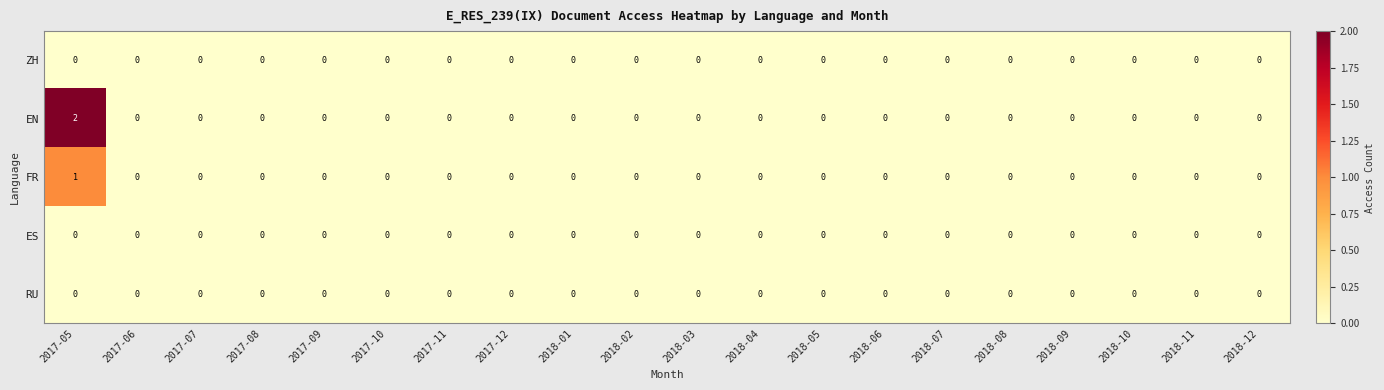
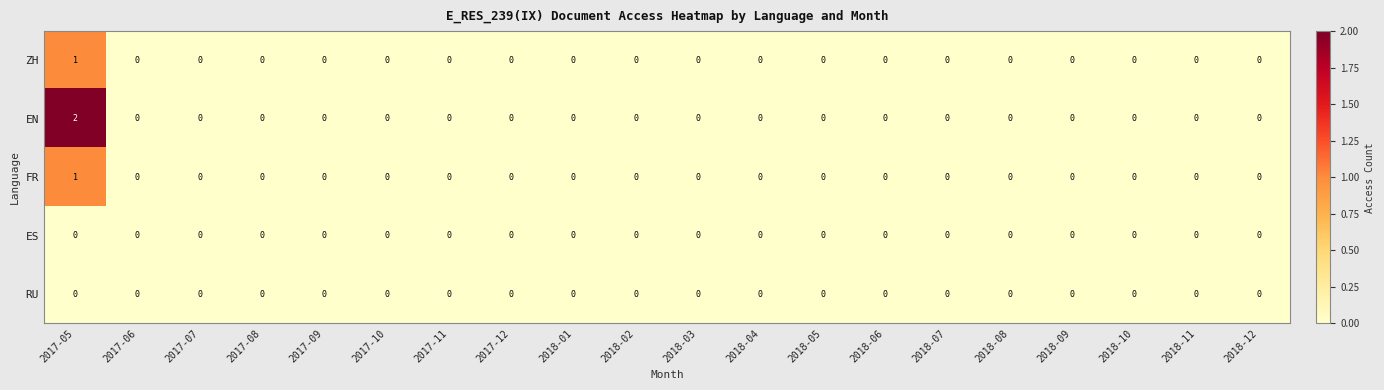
  {
    "ZH": {
-     "2017-05": 0,
+     "2017-05": 1,
      "2017-06": 0,
      "2017-07": 0,
      "2017-08": 0,
      "2017-09": 0,
      "2017-10": 0,
      "2017-11": 0,
      "2017-12": 0,
      "2018-01": 0,
      "2018-02": 0,
      "2018-03": 0,
      "2018-04": 0,
      "2018-05": 0,
      "2018-06": 0,
      "2018-07": 0,
      "2018-08": 0,
      "2018-09": 0,
      "2018-10": 0,
      "2018-11": 0,
      "2018-12": 0
    },
    "EN": {
      "2017-05": 2,
      "2017-06": 0,
      "2017-07": 0,
      "2017-08": 0,
      "2017-09": 0,
      "2017-10": 0,
      "2017-11": 0,
      "2017-12": 0,
      "2018-01": 0,
      "2018-02": 0,
      "2018-03": 0,
      "2018-04": 0,
      "2018-05": 0,
      "2018-06": 0,
      "2018-07": 0,
      "2018-08": 0,
      "2018-09": 0,
      "2018-10": 0,
      "2018-11": 0,
      "2018-12": 0
    },
    "FR": {
      "2017-05": 1,
      "2017-06": 0,
      "2017-07": 0,
      "2017-08": 0,
      "2017-09": 0,
      "2017-10": 0,
      "2017-11": 0,
      "2017-12": 0,
      "2018-01": 0,
      "2018-02": 0,
      "2018-03": 0,
      "2018-04": 0,
      "2018-05": 0,
      "2018-06": 0,
      "2018-07": 0,
      "2018-08": 0,
      "2018-09": 0,
      "2018-10": 0,
      "2018-11": 0,
      "2018-12": 0
    },
    "ES": {
      "2017-05": 0,
      "2017-06": 0,
      "2017-07": 0,
      "2017-08": 0,
      "2017-09": 0,
      "2017-10": 0,
      "2017-11": 0,
      "2017-12": 0,
      "2018-01": 0,
      "2018-02": 0,
      "2018-03": 0,
      "2018-04": 0,
      "2018-05": 0,
      "2018-06": 0,
      "2018-07": 0,
      "2018-08": 0,
      "2018-09": 0,
      "2018-10": 0,
      "2018-11": 0,
      "2018-12": 0
    },
    "RU": {
      "2017-05": 0,
      "2017-06": 0,
      "2017-07": 0,
      "2017-08": 0,
      "2017-09": 0,
      "2017-10": 0,
      "2017-11": 0,
      "2017-12": 0,
      "2018-01": 0,
      "2018-02": 0,
      "2018-03": 0,
      "2018-04": 0,
      "2018-05": 0,
      "2018-06": 0,
      "2018-07": 0,
      "2018-08": 0,
      "2018-09": 0,
      "2018-10": 0,
      "2018-11": 0,
      "2018-12": 0
    }
  }
